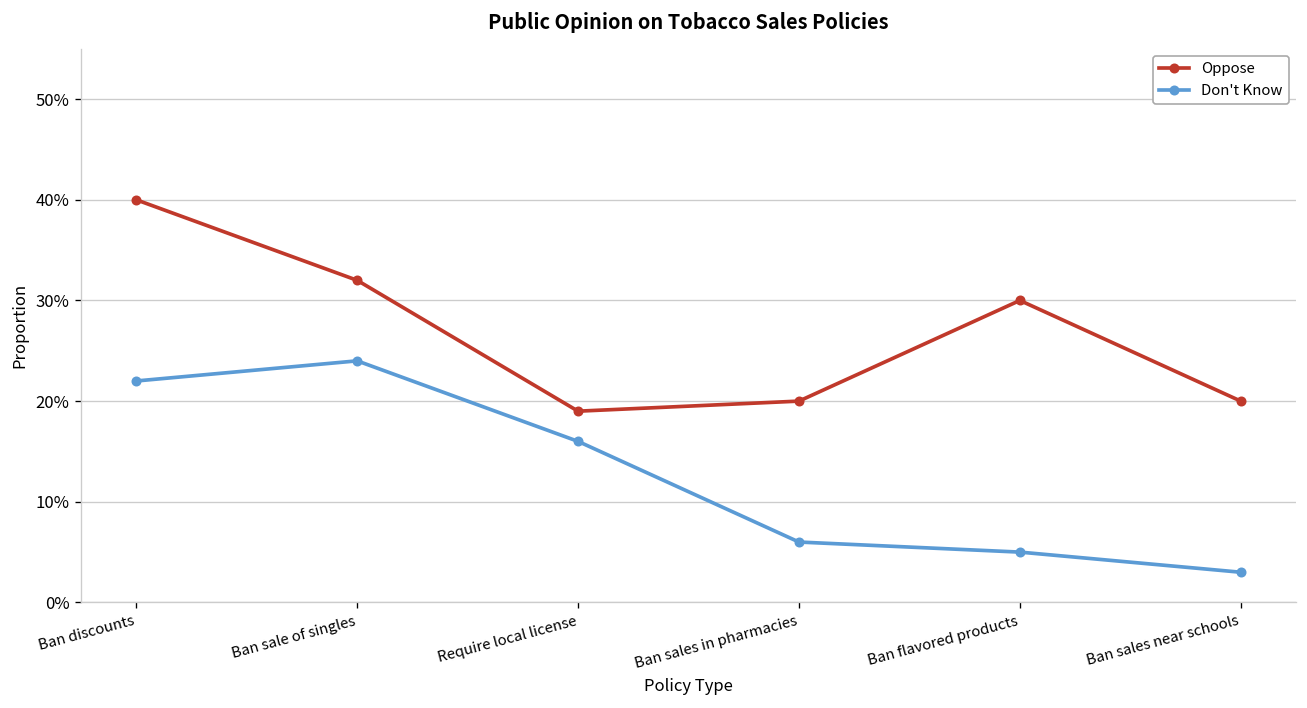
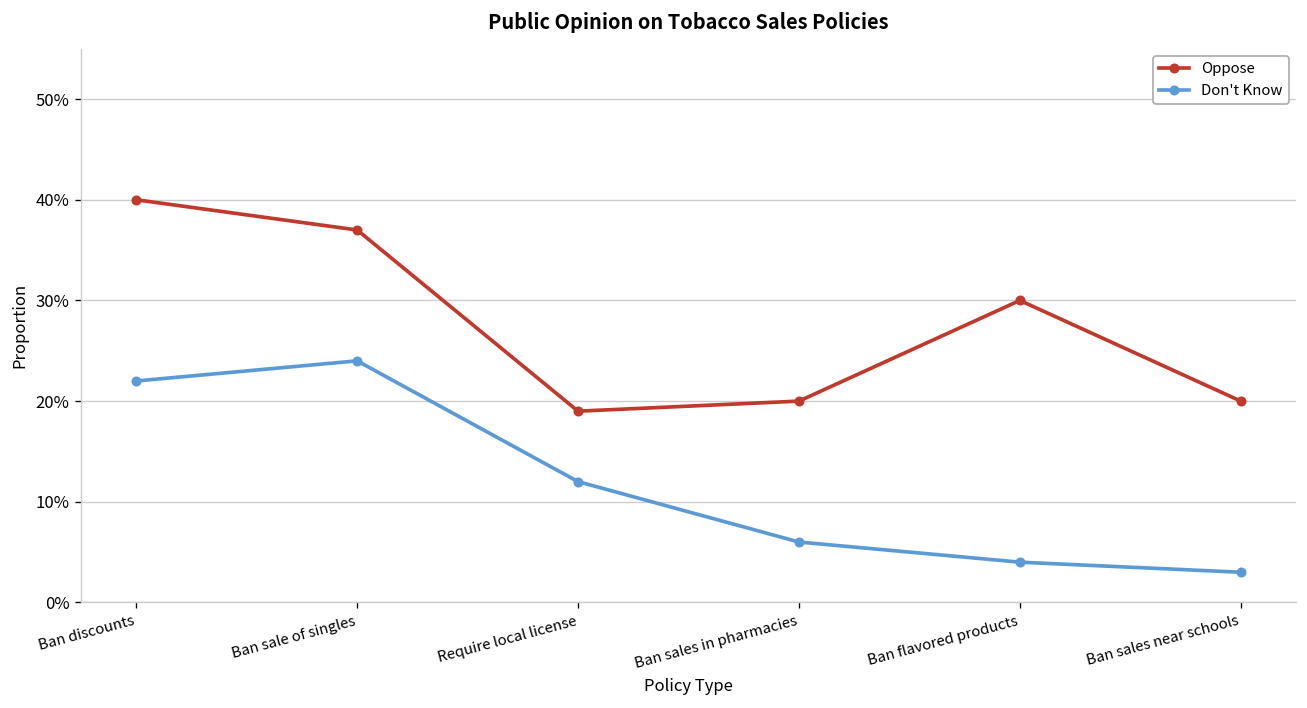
  {
    "Oppose": {
      "Ban discounts": "40%",
-     "Ban sale of singles": "32%",
+     "Ban sale of singles": "37%",
      "Require local license": "19%",
      "Ban sales in pharmacies": "20%",
      "Ban flavored products": "30%",
      "Ban sales near schools": "20%"
    },
    "Don't Know": {
      "Ban discounts": "22%",
      "Ban sale of singles": "24%",
-     "Require local license": "16%",
+     "Require local license": "12%",
      "Ban sales in pharmacies": "6%",
-     "Ban flavored products": "5%",
+     "Ban flavored products": "4%",
      "Ban sales near schools": "3%"
    }
  }
